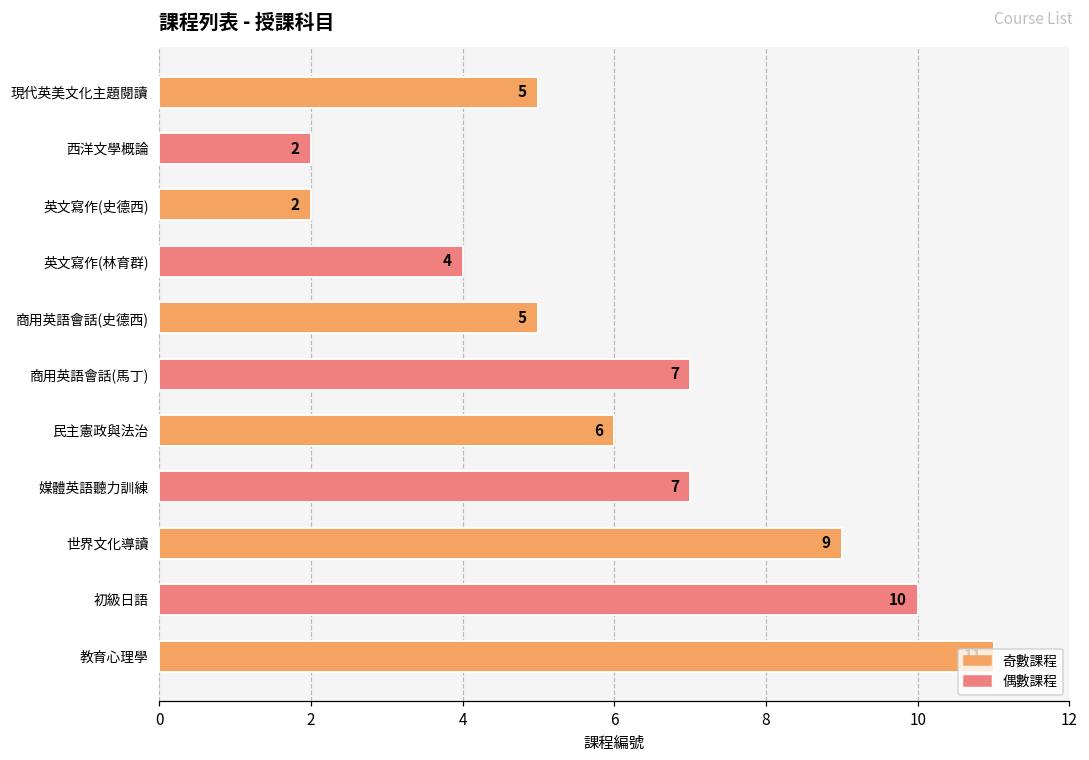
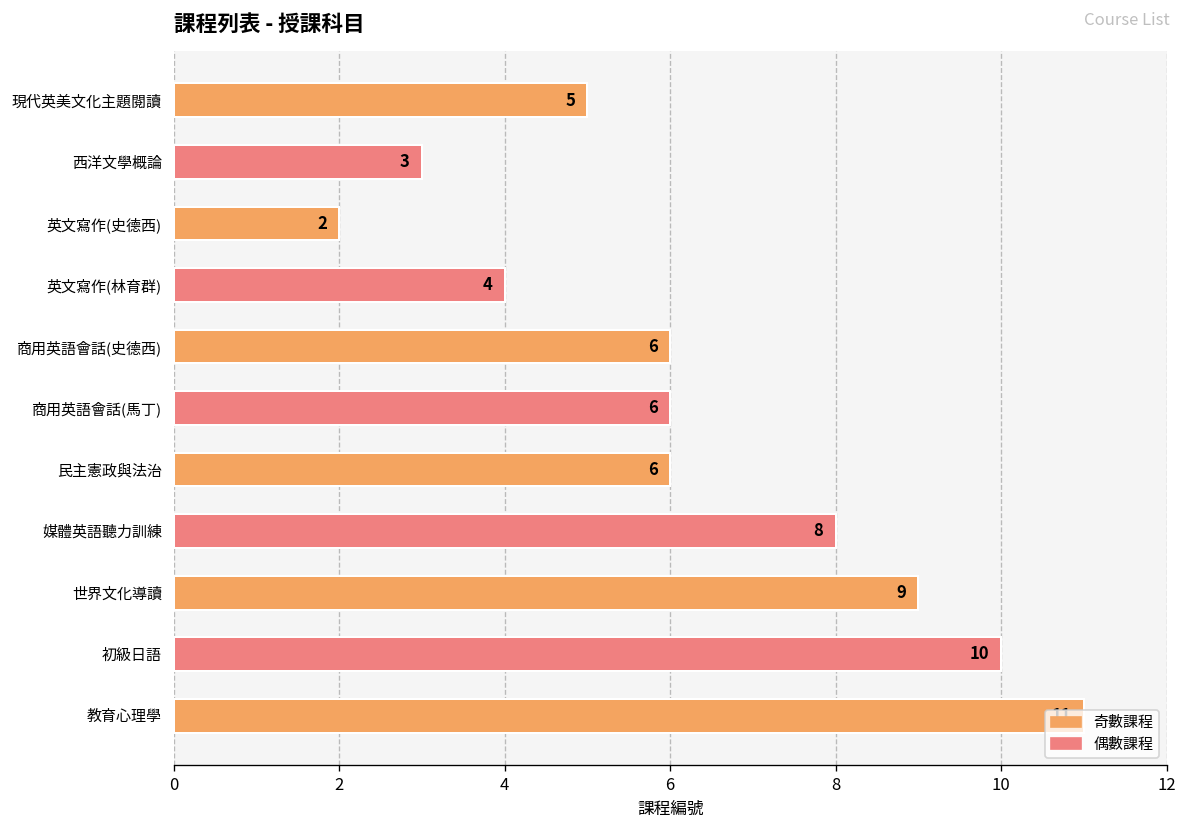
  {
    "現代英美文化主題閱讀": 5,
-   "西洋文學概論": 2,
+   "西洋文學概論": 3,
    "英文寫作(史德西)": 2,
    "英文寫作(林育群)": 4,
-   "商用英語會話(史德西)": 5,
-   "商用英語會話(馬丁)": 7,
+   "商用英語會話(史德西)": 6,
+   "商用英語會話(馬丁)": 6,
    "民主憲政與法治": 6,
-   "媒體英語聽力訓練": 7,
+   "媒體英語聽力訓練": 8,
    "世界文化導讀": 9,
    "初級日語": 10
  }
